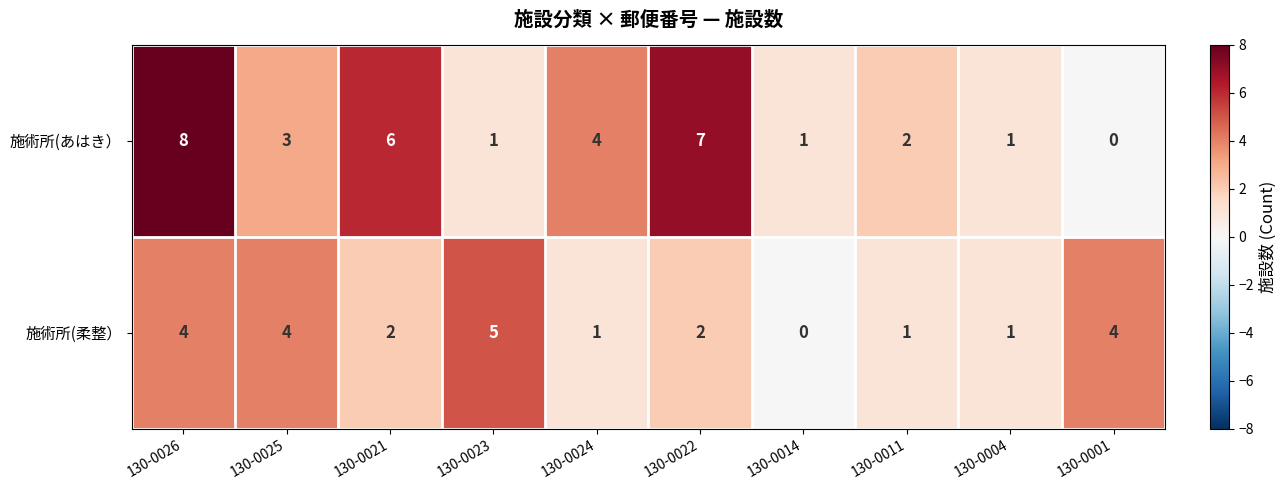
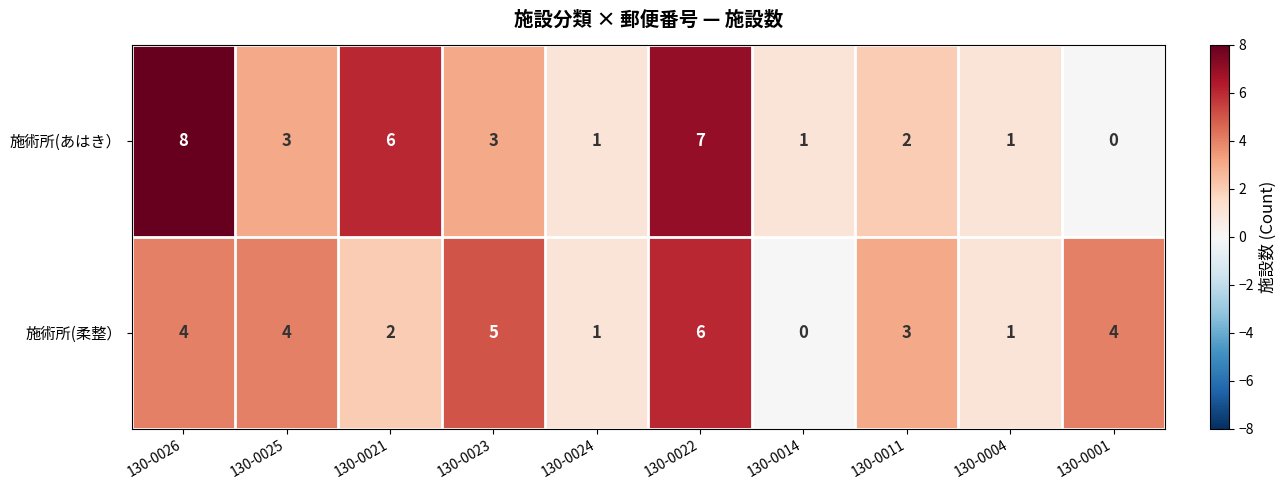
  {
    "施術所(あはき）": {
      "130-0026": 8,
      "130-0025": 3,
      "130-0021": 6,
-     "130-0023": 1,
-     "130-0024": 4,
+     "130-0023": 3,
+     "130-0024": 1,
      "130-0022": 7,
      "130-0014": 1,
      "130-0011": 2,
      "130-0004": 1,
      "130-0001": 0
    },
    "施術所(柔整）": {
      "130-0026": 4,
      "130-0025": 4,
      "130-0021": 2,
      "130-0023": 5,
      "130-0024": 1,
-     "130-0022": 2,
+     "130-0022": 6,
      "130-0014": 0,
-     "130-0011": 1,
+     "130-0011": 3,
      "130-0004": 1,
      "130-0001": 4
    }
  }
